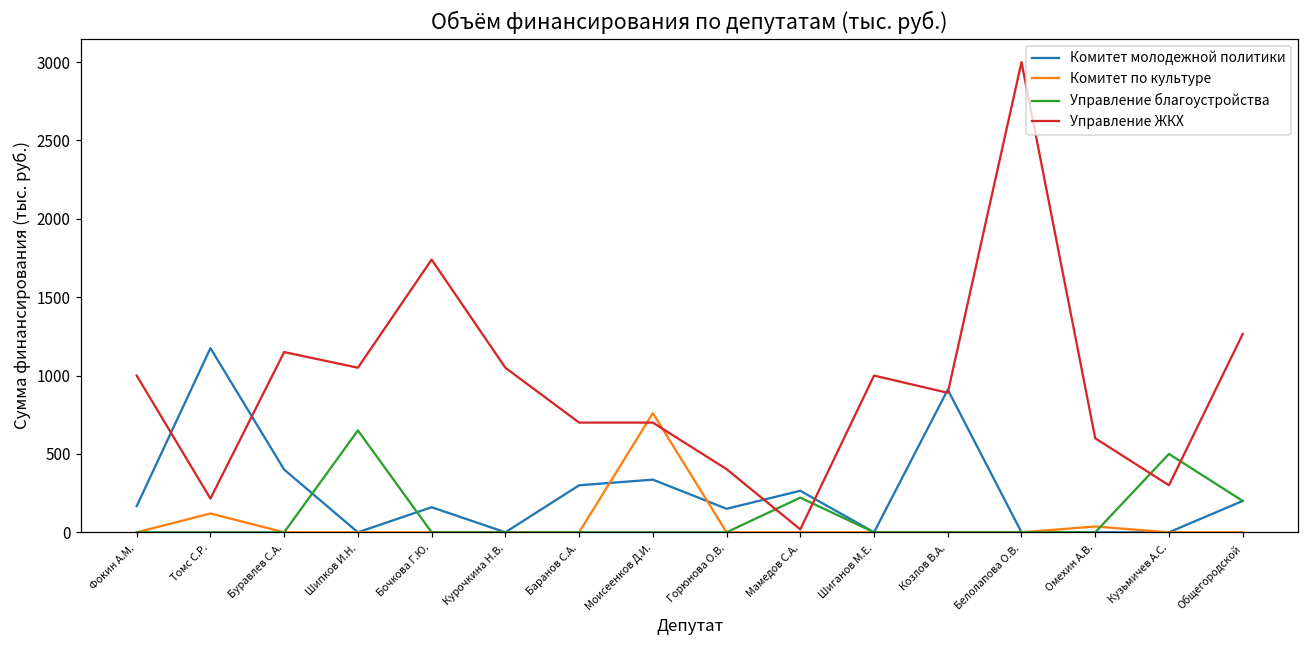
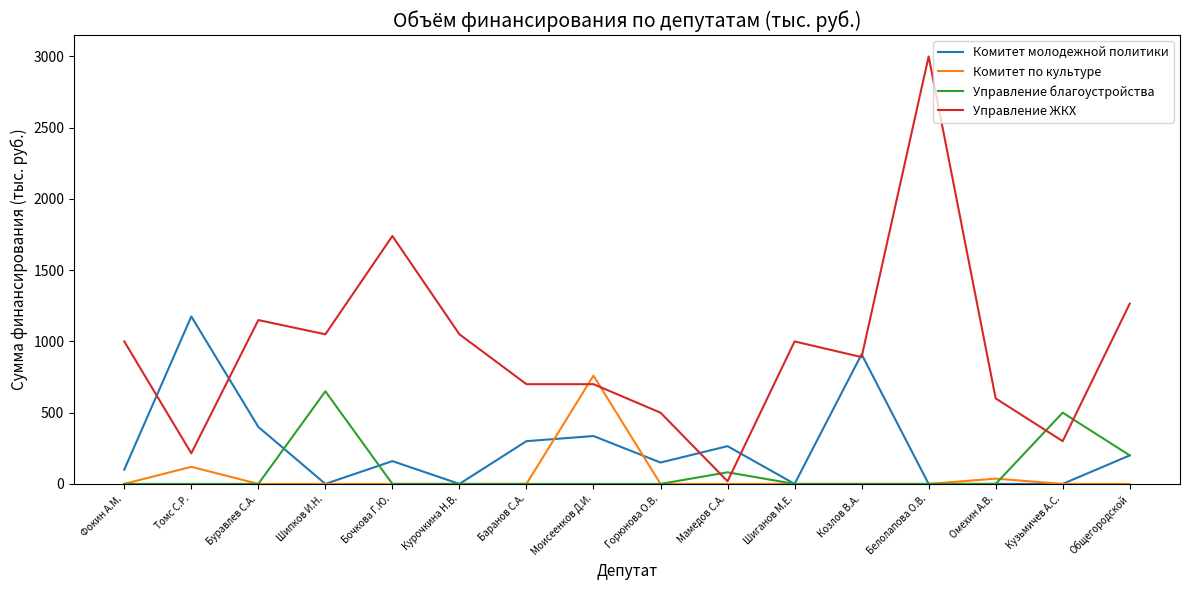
  {
    "Комитет молодежной политики": {
-     "Фокин А.М.": 170,
+     "Фокин А.М.": 100,
      "Томс С.Р.": 1180,
      "Буравлев С.А.": 400,
      "Бочкова Г.Ю.": 160,
      "Баранов С.А.": 300,
      "Моисеенков Д.И.": 340,
      "Горюнова О.В.": 150,
      "Мамедов С.А.": 270,
      "Козлов В.А.": 910
    },
    "Комитет по культуре": {
      "Томс С.Р.": 120,
      "Моисеенков Д.И.": 760,
      "Мамедов С.А.": 0,
      "Омехин А.В.": 40,
      "Общегородской": 0
    },
    "Управление благоустройства": {
      "Томс С.Р.": 0,
      "Шипков И.Н.": 650,
      "Моисеенков Д.И.": 0,
-     "Мамедов С.А.": 220,
+     "Мамедов С.А.": 80,
      "Кузьмичев А.С.": 500
    },
    "Управление ЖКХ": {
      "Фокин А.М.": 1000,
      "Томс С.Р.": 220,
      "Буравлев С.А.": 1150,
      "Шипков И.Н.": 1050,
      "Бочкова Г.Ю.": 1740,
      "Курочкина Н.В.": 1050,
      "Баранов С.А.": 700,
      "Моисеенков Д.И.": 700,
-     "Горюнова О.В.": 400,
+     "Горюнова О.В.": 500,
      "Мамедов С.А.": 20,
      "Шиганов М.Е.": 1000,
      "Козлов В.А.": 890,
      "Белолапова О.В.": 3000,
      "Омехин А.В.": 600,
      "Кузьмичев А.С.": 300,
      "Общегородской": 1270
    }
  }
